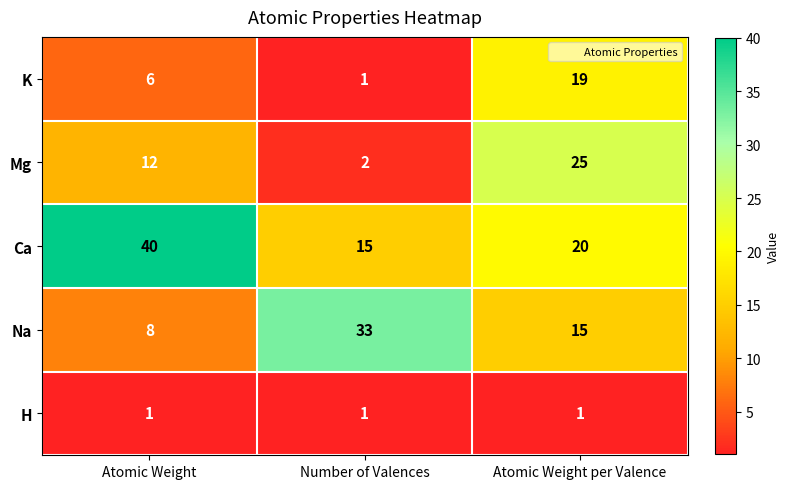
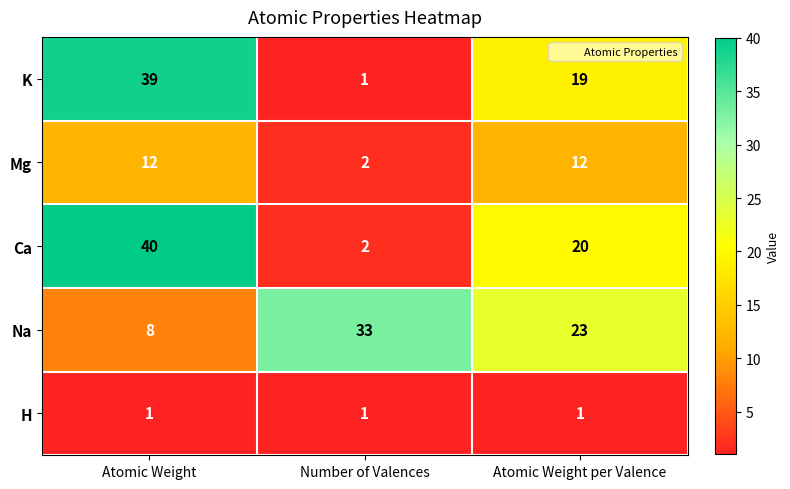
  {
    "K": {
-     "Atomic Weight": 6,
+     "Atomic Weight": 39,
      "Number of Valences": 1,
      "Atomic Weight per Valence": 19
    },
    "Mg": {
      "Atomic Weight": 12,
      "Number of Valences": 2,
-     "Atomic Weight per Valence": 25
+     "Atomic Weight per Valence": 12
    },
    "Ca": {
      "Atomic Weight": 40,
-     "Number of Valences": 15,
+     "Number of Valences": 2,
      "Atomic Weight per Valence": 20
    },
    "Na": {
      "Atomic Weight": 8,
      "Number of Valences": 33,
-     "Atomic Weight per Valence": 15
+     "Atomic Weight per Valence": 23
    },
    "H": {
      "Atomic Weight": 1,
      "Number of Valences": 1,
      "Atomic Weight per Valence": 1
    }
  }
